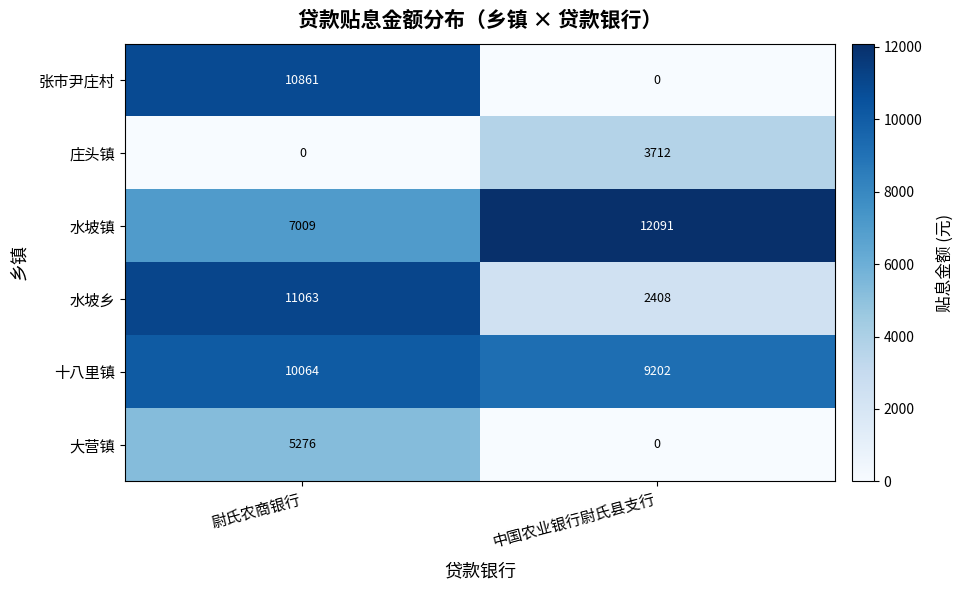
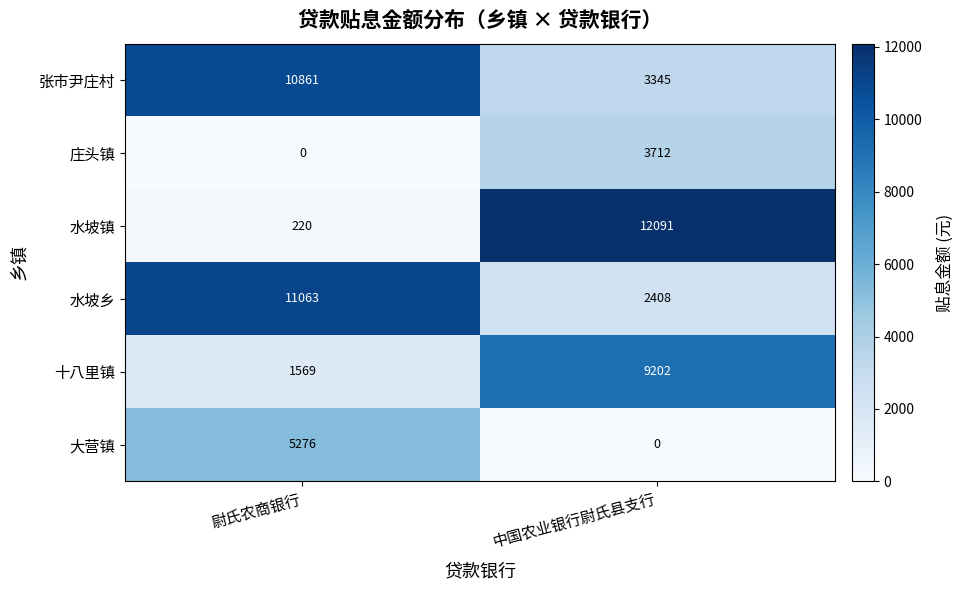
  {
    "张市尹庄村": {
      "尉氏农商银行": 10861,
-     "中国农业银行尉氏县支行": 0
+     "中国农业银行尉氏县支行": 3345
    },
    "庄头镇": {
      "尉氏农商银行": 0,
      "中国农业银行尉氏县支行": 3712
    },
    "水坡镇": {
-     "尉氏农商银行": 7009,
+     "尉氏农商银行": 220,
      "中国农业银行尉氏县支行": 12091
    },
    "水坡乡": {
      "尉氏农商银行": 11063,
      "中国农业银行尉氏县支行": 2408
    },
    "十八里镇": {
-     "尉氏农商银行": 10064,
+     "尉氏农商银行": 1569,
      "中国农业银行尉氏县支行": 9202
    },
    "大营镇": {
      "尉氏农商银行": 5276,
      "中国农业银行尉氏县支行": 0
    }
  }
